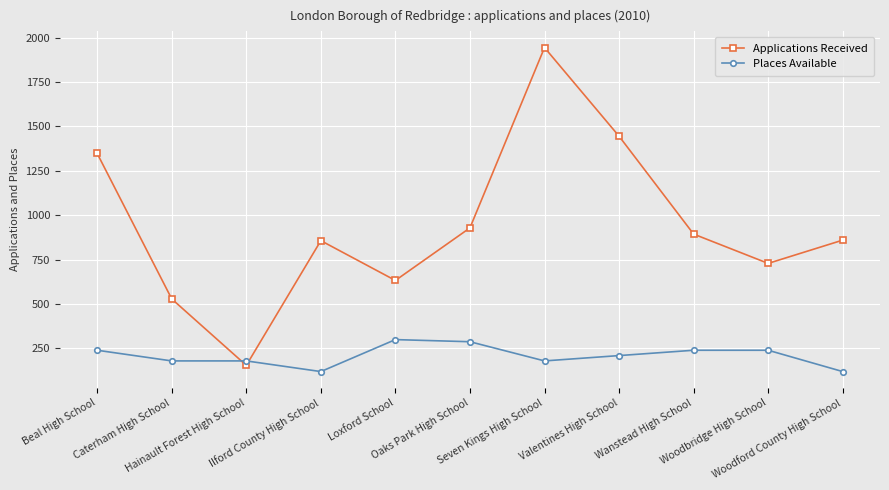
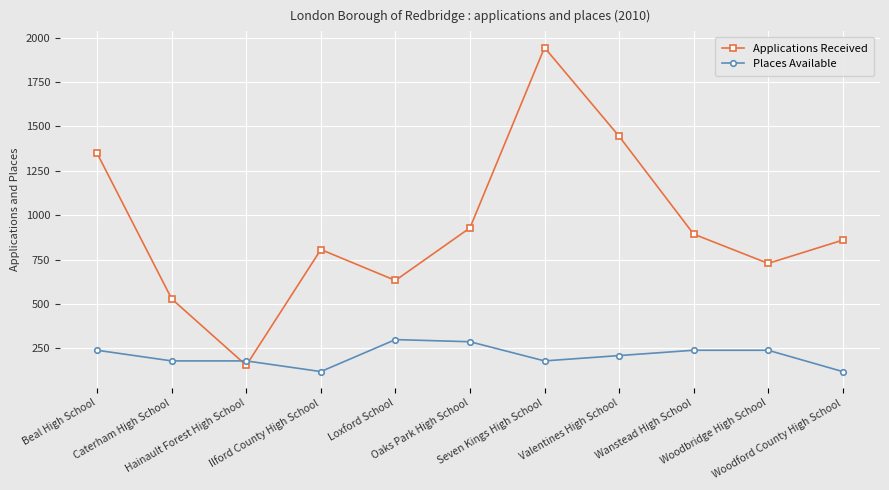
  {
    "Applications Received": {
      "Beal High School": 1350,
      "Caterham High School": 530,
      "Hainault Forest High School": 160,
-     "Ilford County High School": 860,
+     "Ilford County High School": 810,
      "Loxford School": 630,
      "Oaks Park High School": 930,
      "Seven Kings High School": 1940,
      "Valentines High School": 1450,
      "Wanstead High School": 890,
      "Woodbridge High School": 730,
      "Woodford County High School": 860
    },
    "Places Available": {
      "Beal High School": 240,
      "Caterham High School": 180,
      "Hainault Forest High School": 180,
      "Ilford County High School": 120,
      "Loxford School": 300,
      "Oaks Park High School": 290,
      "Seven Kings High School": 180,
      "Valentines High School": 210,
      "Wanstead High School": 240,
      "Woodbridge High School": 240,
      "Woodford County High School": 120
    }
  }
